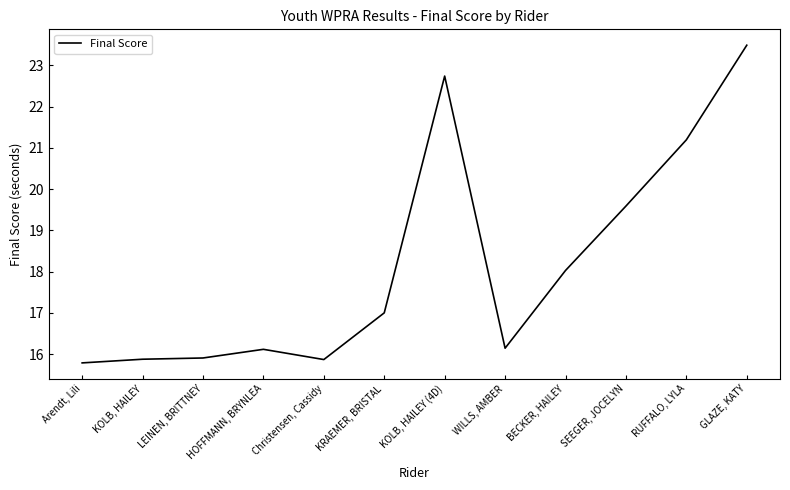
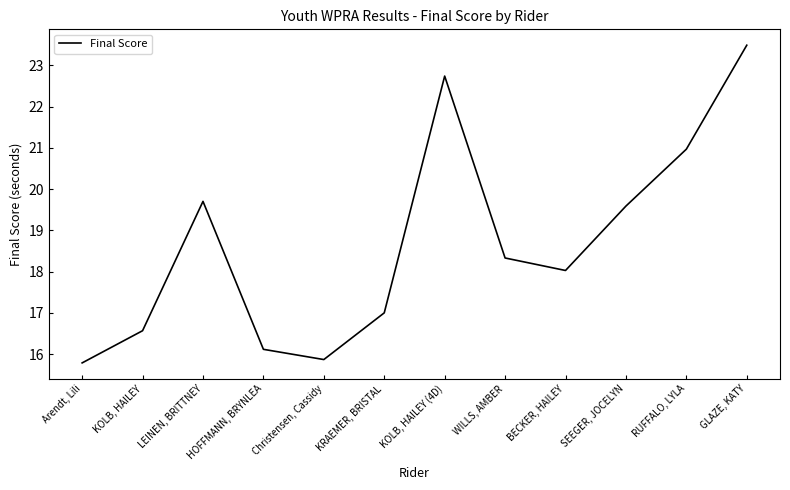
  {
    "Arendt, Lili": 15.8,
-   "KOLB, HAILEY": 15.9,
-   "LEINEN, BRITTNEY": 15.9,
+   "KOLB, HAILEY": 16.6,
+   "LEINEN, BRITTNEY": 19.7,
    "HOFFMANN, BRYNLEA": 16.1,
    "Christensen, Cassidy": 15.9,
    "KRAEMER, BRISTAL": 17.0,
    "KOLB, HAILEY (4D)": 22.7,
-   "WILLS, AMBER": 16.1,
+   "WILLS, AMBER": 18.3,
    "BECKER, HAILEY": 18.0,
    "SEEGER, JOCELYN": 19.6,
-   "RUFFALO, LYLA": 21.2,
+   "RUFFALO, LYLA": 21.0,
    "GLAZE, KATY": 23.5
  }
